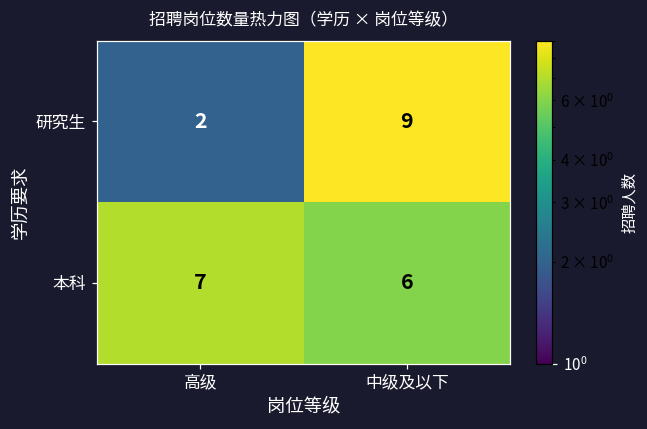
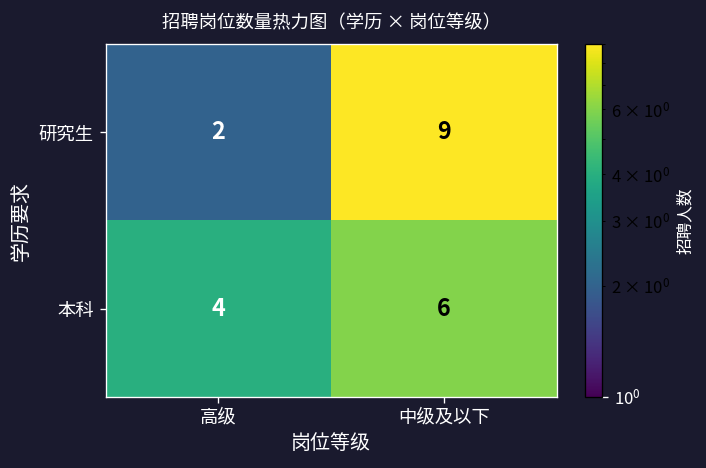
  {
    "研究生": {
      "高级": 2,
      "中级及以下": 9
    },
    "本科": {
-     "高级": 7,
+     "高级": 4,
      "中级及以下": 6
    }
  }
